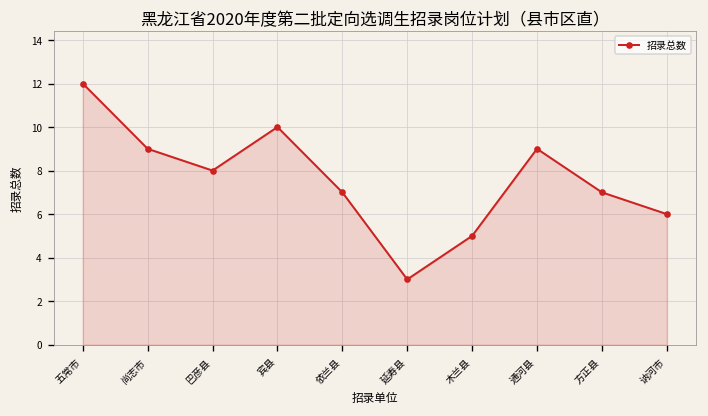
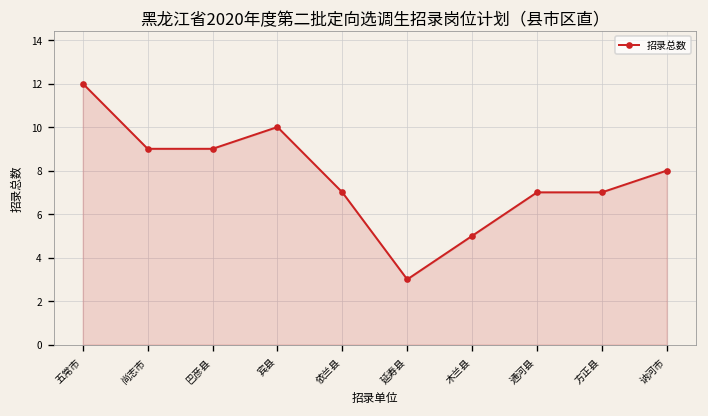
  {
    "五常市": 12,
    "尚志市": 9,
-   "巴彦县": 8,
+   "巴彦县": 9,
    "宾县": 10,
    "依兰县": 7,
    "延寿县": 3,
    "木兰县": 5,
-   "通河县": 9,
+   "通河县": 7,
    "方正县": 7,
-   "讷河市": 6
+   "讷河市": 8
  }
